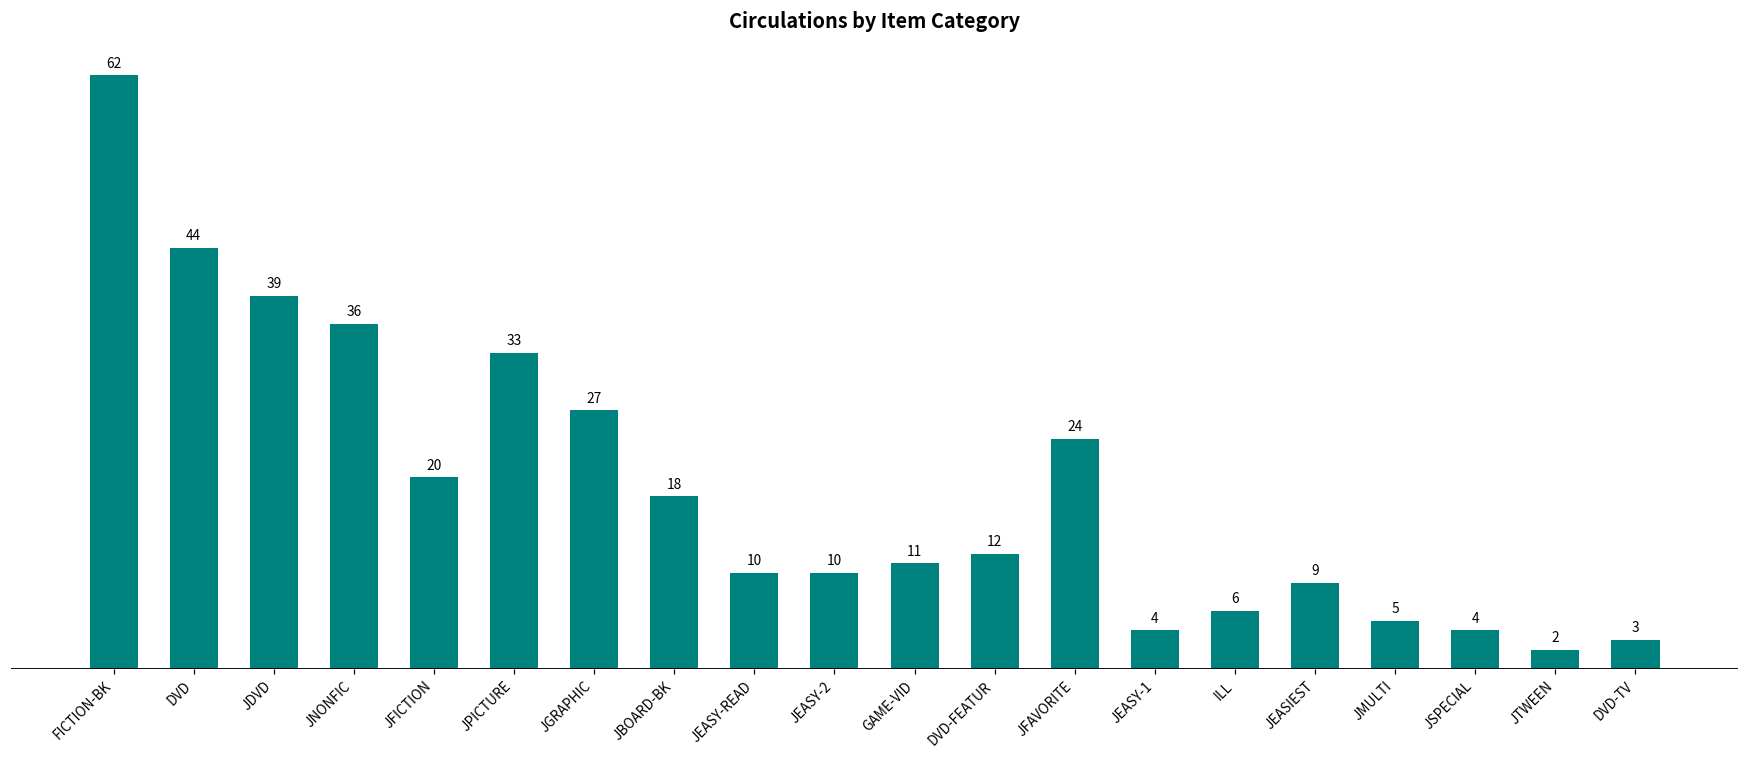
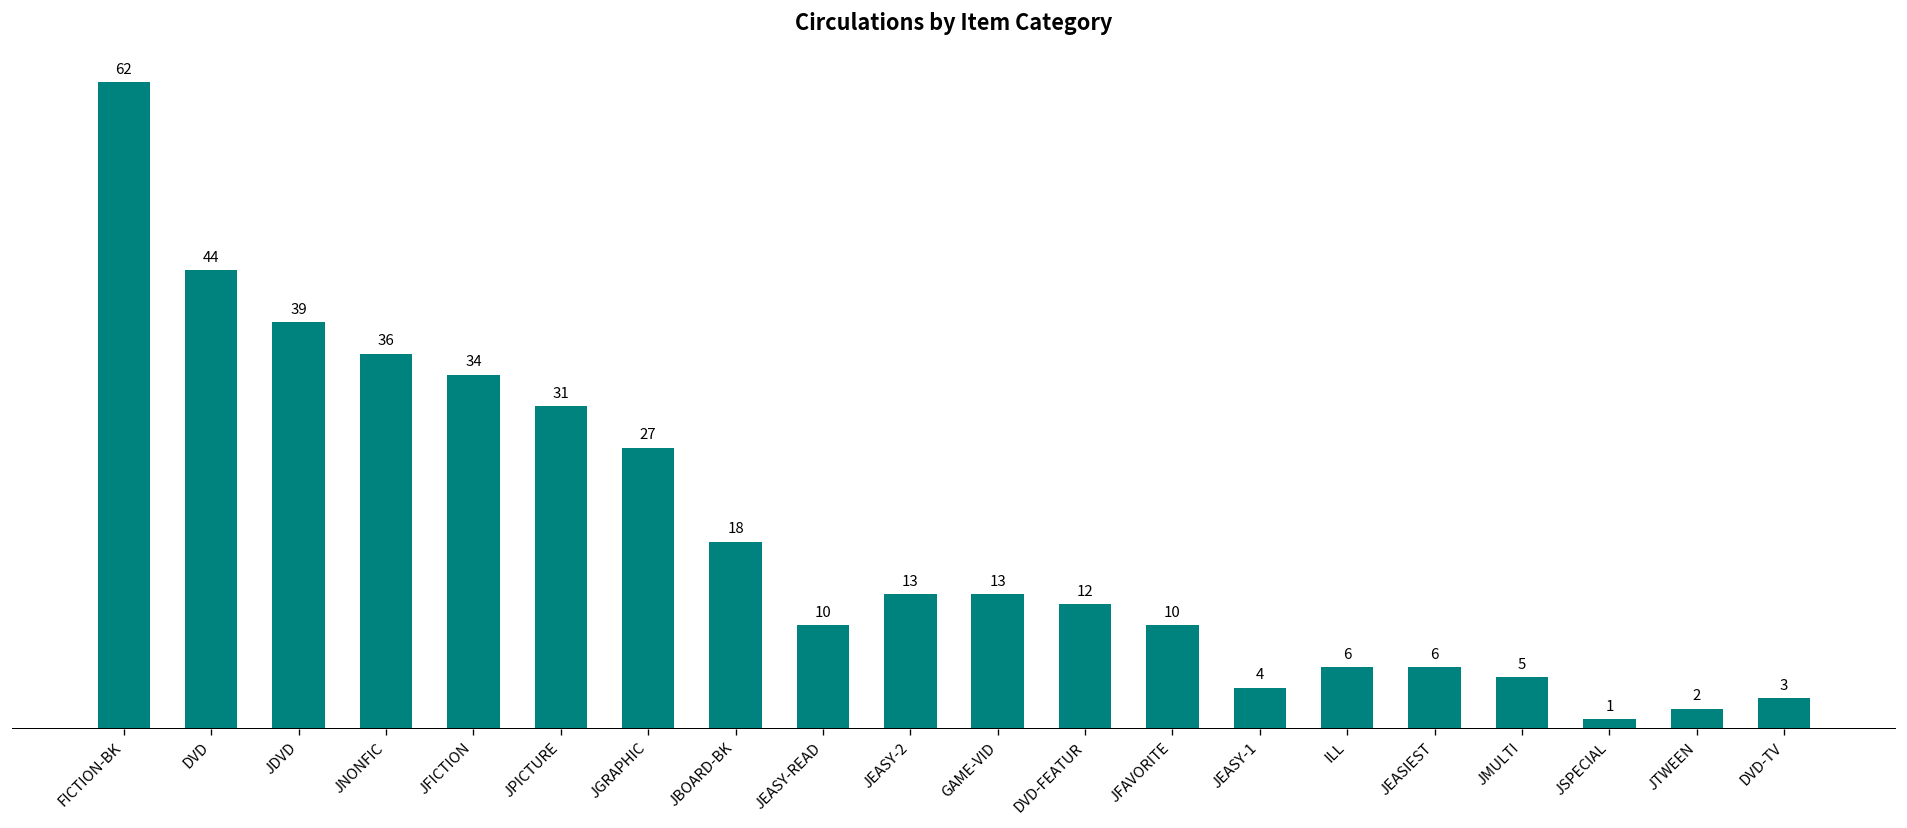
  {
    "FICTION-BK": 62,
    "DVD": 44,
    "JDVD": 39,
    "JNONFIC": 36,
-   "JFICTION": 20,
-   "JPICTURE": 33,
+   "JFICTION": 34,
+   "JPICTURE": 31,
    "JGRAPHIC": 27,
    "JBOARD-BK": 18,
    "JEASY-READ": 10,
-   "JEASY-2": 10,
-   "GAME-VID": 11,
+   "JEASY-2": 13,
+   "GAME-VID": 13,
    "DVD-FEATUR": 12,
-   "JFAVORITE": 24,
+   "JFAVORITE": 10,
    "JEASY-1": 4,
    "ILL": 6,
-   "JEASIEST": 9,
+   "JEASIEST": 6,
    "JMULTI": 5,
-   "JSPECIAL": 4,
+   "JSPECIAL": 1,
    "JTWEEN": 2,
    "DVD-TV": 3
  }
